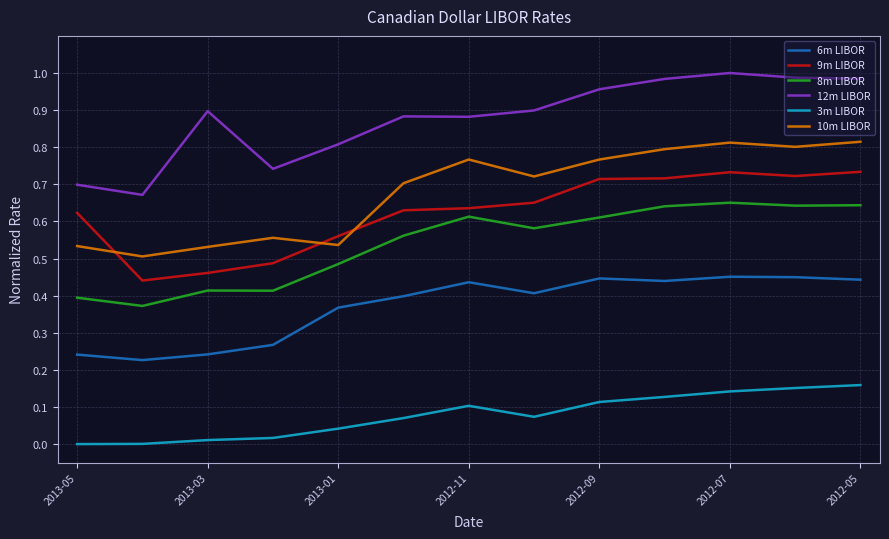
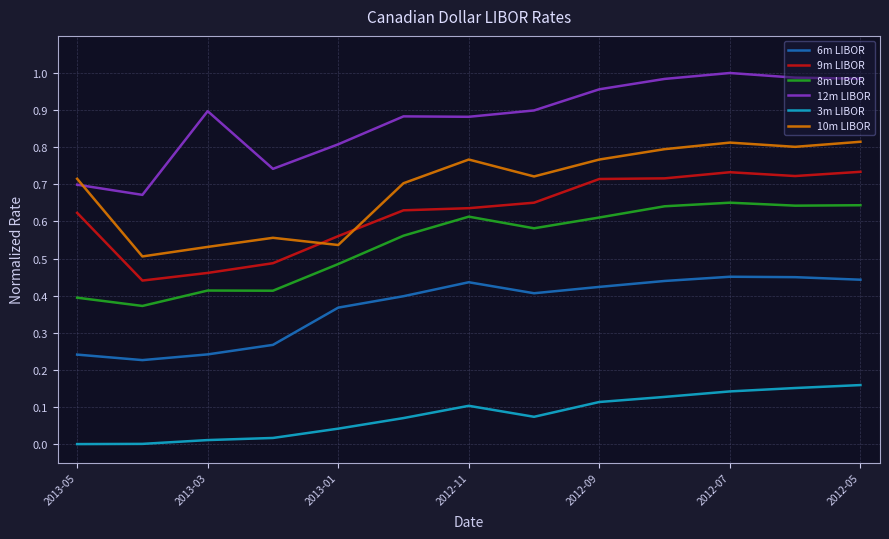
  {
    "6m LIBOR": {
      "2013-05": 0.24,
      "2013-03": 0.24,
      "2013-01": 0.37,
      "2012-11": 0.44,
-     "2012-09": 0.45,
+     "2012-09": 0.42,
      "2012-07": 0.45,
      "2012-05": 0.44
    },
    "9m LIBOR": {
      "2013-05": 0.62,
      "2013-03": 0.46,
      "2013-01": 0.56,
      "2012-11": 0.64,
      "2012-09": 0.71,
      "2012-07": 0.73,
      "2012-05": 0.73
    },
    "8m LIBOR": {
      "2013-05": 0.39,
      "2013-03": 0.41,
      "2013-01": 0.49,
      "2012-11": 0.61,
      "2012-09": 0.61,
      "2012-07": 0.65,
      "2012-05": 0.64
    },
    "12m LIBOR": {
      "2013-05": 0.70,
      "2013-03": 0.90,
      "2013-01": 0.81,
      "2012-11": 0.88,
      "2012-09": 0.96,
      "2012-07": 1.00
    },
    "3m LIBOR": {
      "2013-05": 0.00,
      "2013-03": 0.01,
      "2013-01": 0.04,
      "2012-11": 0.10,
      "2012-09": 0.11,
      "2012-07": 0.14,
      "2012-05": 0.16
    },
    "10m LIBOR": {
-     "2013-05": 0.53,
+     "2013-05": 0.71,
      "2013-03": 0.53,
      "2013-01": 0.54,
      "2012-11": 0.77,
      "2012-09": 0.77,
      "2012-07": 0.81,
      "2012-05": 0.81
    }
  }
